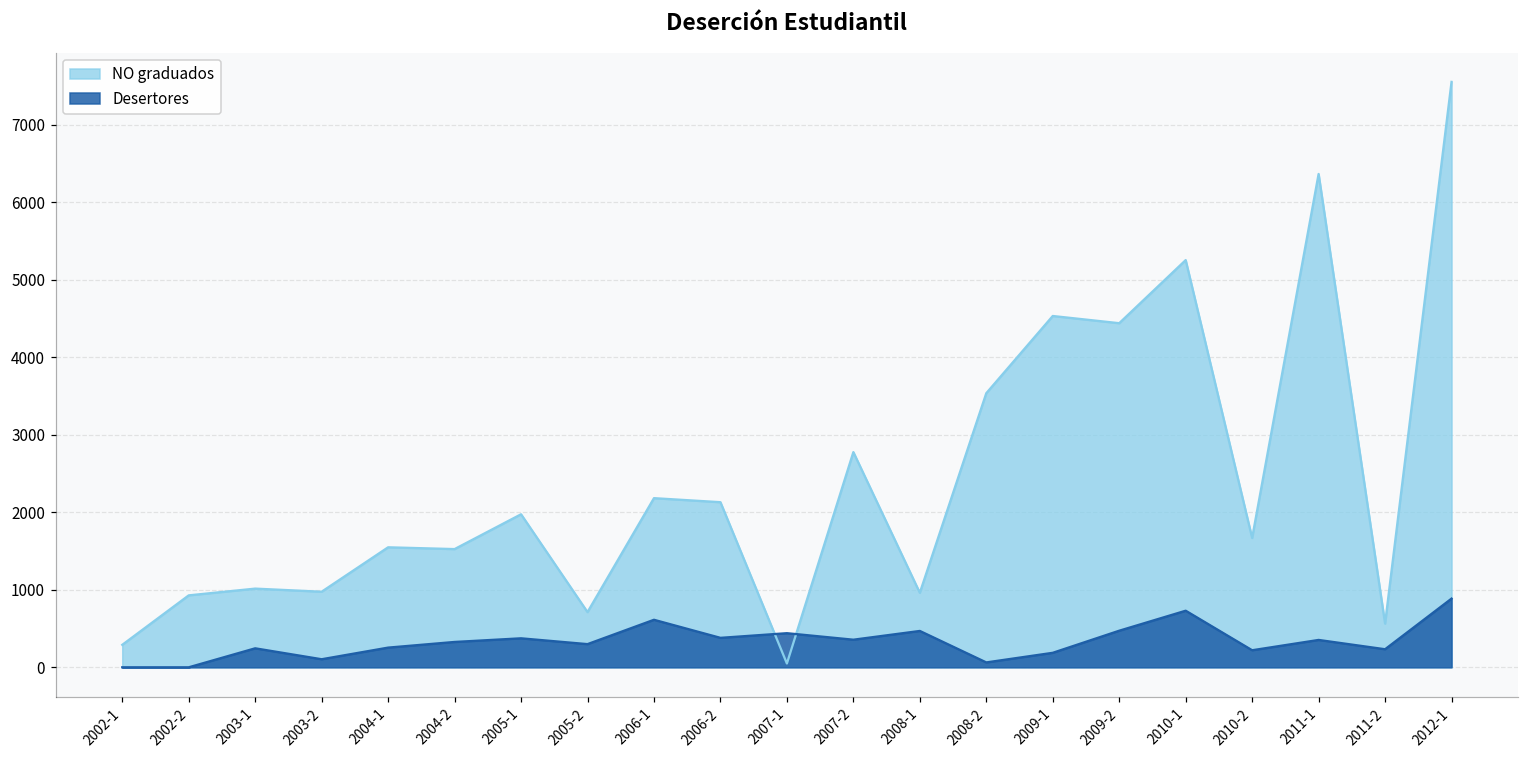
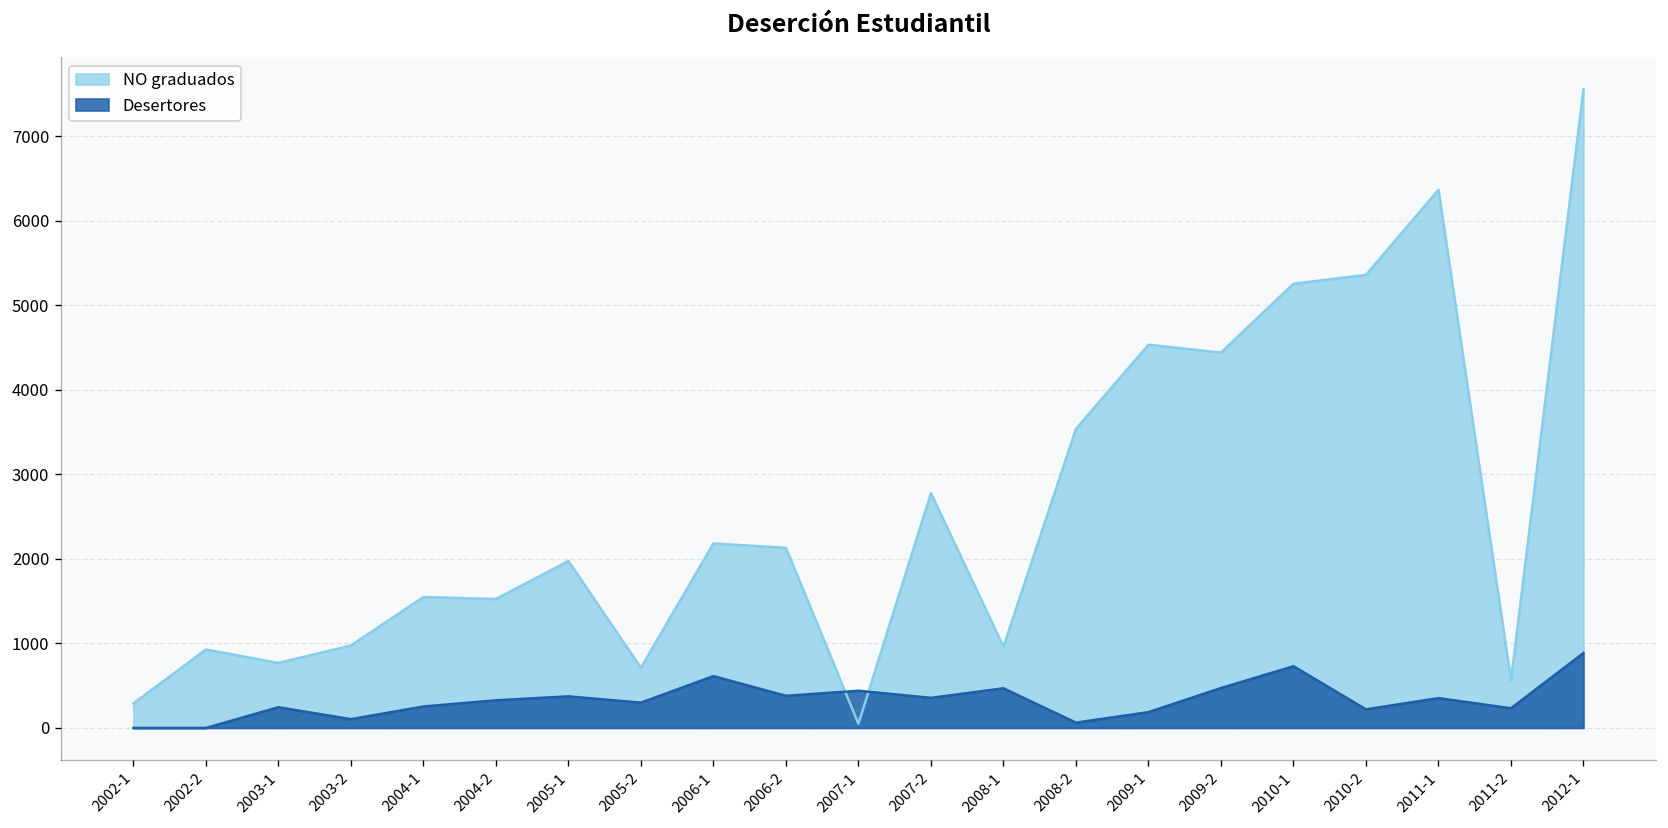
  {
    "NO graduados": {
      "2002-1": 300,
      "2002-2": 900,
-     "2003-1": 1000,
+     "2003-1": 800,
      "2003-2": 1000,
      "2004-1": 1500,
      "2004-2": 1500,
      "2005-1": 2000,
      "2005-2": 700,
      "2006-1": 2200,
      "2006-2": 2100,
      "2007-1": 0,
      "2007-2": 2800,
      "2008-1": 1000,
      "2008-2": 3500,
      "2009-1": 4500,
      "2009-2": 4400,
      "2010-1": 5300,
-     "2010-2": 1700,
+     "2010-2": 5400,
      "2011-1": 6400,
      "2011-2": 600,
      "2012-1": 7600
    },
    "Desertores": {
      "2002-1": 0,
      "2002-2": 0,
      "2003-1": 200,
      "2003-2": 100,
      "2004-1": 300,
      "2004-2": 300,
      "2005-1": 400,
      "2005-2": 300,
      "2006-1": 600,
      "2006-2": 400,
      "2007-1": 400,
      "2007-2": 400,
      "2008-1": 500,
      "2008-2": 100,
      "2009-1": 200,
      "2009-2": 500,
      "2010-1": 700,
      "2010-2": 200,
      "2011-1": 400,
      "2011-2": 200,
      "2012-1": 900
    }
  }
